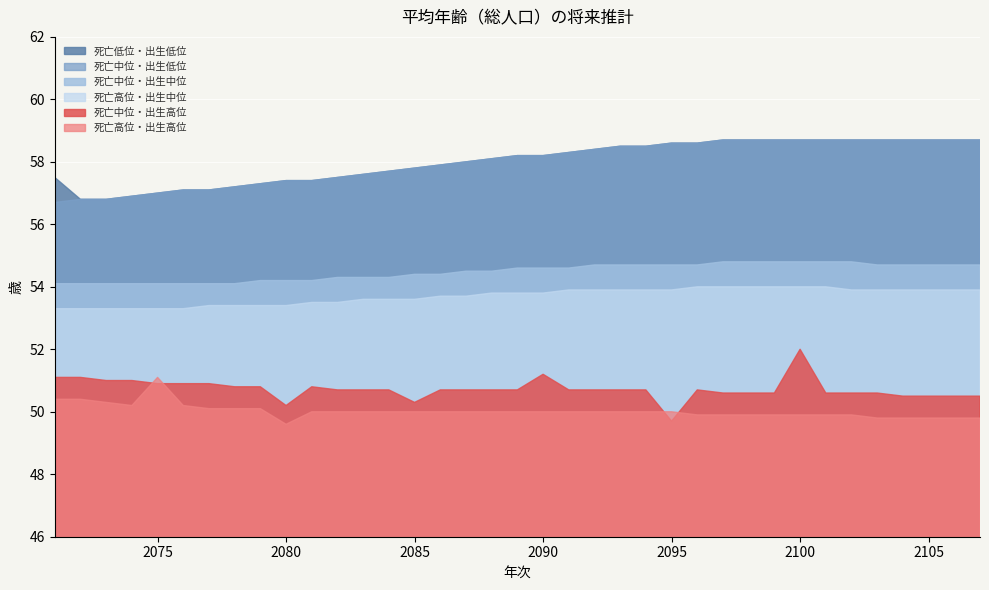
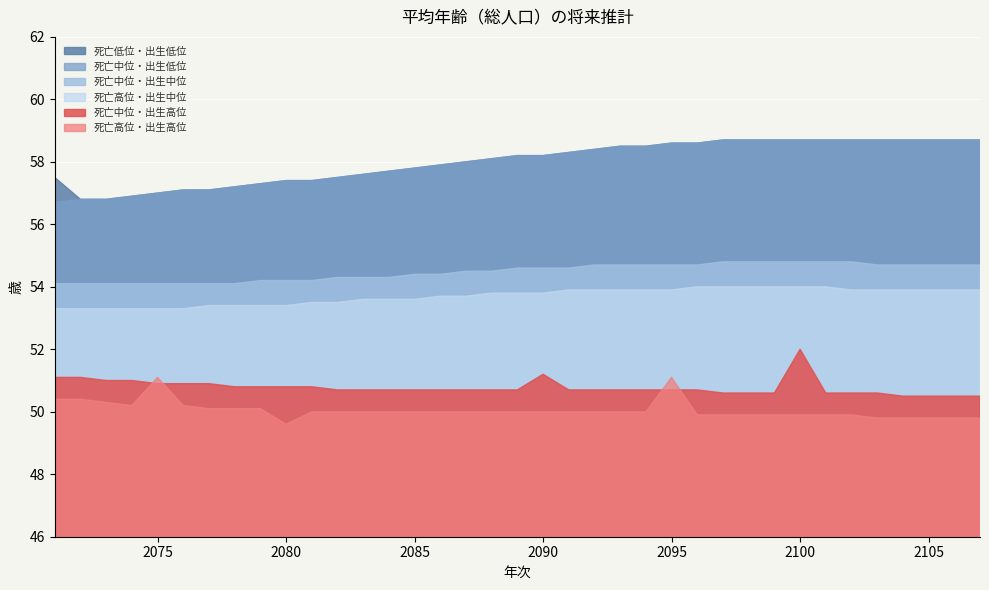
  {
    "死亡中位・出生高位": {
      "2075": 50.9,
-     "2080": 50.2,
-     "2085": 50.3,
+     "2080": 50.8,
+     "2085": 50.7,
      "2090": 51.2,
-     "2095": 49.7,
+     "2095": 50.7,
      "2100": 52.0,
      "2105": 50.5
    },
    "死亡高位・出生高位": {
      "2075": 51.1,
      "2080": 49.6,
      "2085": 50.0,
      "2090": 50.0,
-     "2095": 50.0,
+     "2095": 51.1,
      "2100": 49.9,
      "2105": 49.8
    }
  }
